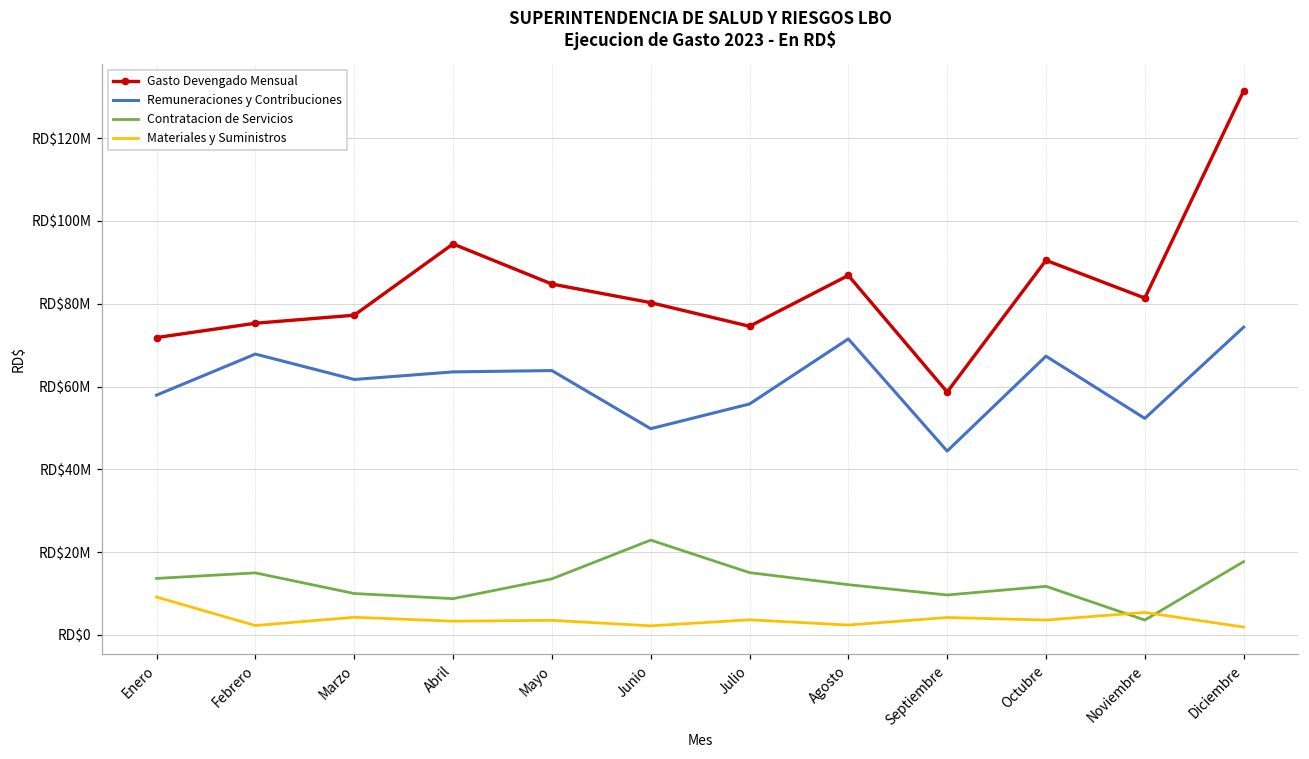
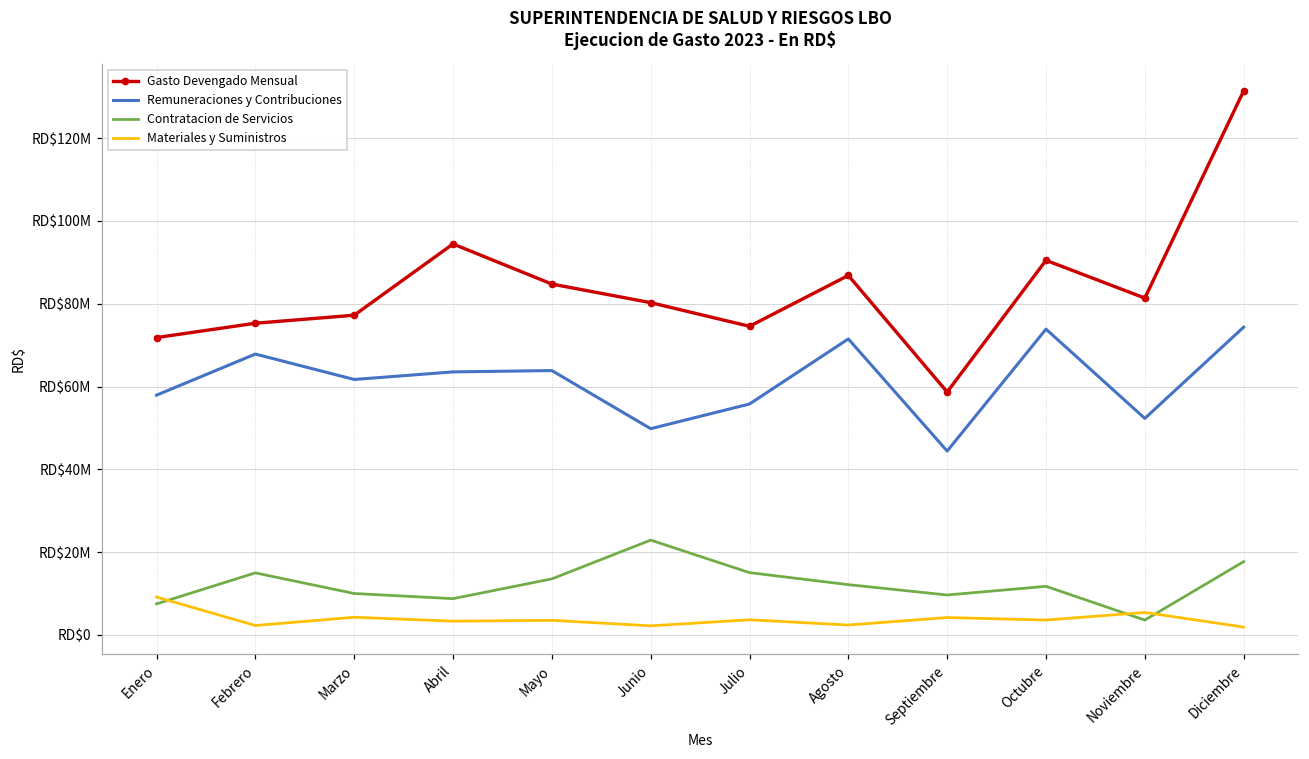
  {
    "Gasto Devengado Mensual": {
      "Enero": "RD$72000000",
      "Febrero": "RD$75000000",
      "Marzo": "RD$77000000",
      "Abril": "RD$94000000",
      "Mayo": "RD$85000000",
      "Junio": "RD$80000000",
      "Julio": "RD$75000000",
      "Agosto": "RD$87000000",
      "Septiembre": "RD$59000000",
      "Octubre": "RD$90000000",
      "Noviembre": "RD$81000000",
      "Diciembre": "RD$131000000"
    },
    "Remuneraciones y Contribuciones": {
      "Enero": "RD$58000000",
      "Febrero": "RD$68000000",
      "Marzo": "RD$62000000",
      "Abril": "RD$64000000",
      "Mayo": "RD$64000000",
      "Junio": "RD$50000000",
      "Julio": "RD$56000000",
      "Agosto": "RD$71000000",
      "Septiembre": "RD$44000000",
-     "Octubre": "RD$67000000",
+     "Octubre": "RD$74000000",
      "Noviembre": "RD$52000000",
      "Diciembre": "RD$74000000"
    },
    "Contratacion de Servicios": {
-     "Enero": "RD$14000000",
+     "Enero": "RD$7000000",
      "Febrero": "RD$15000000",
      "Marzo": "RD$10000000",
      "Abril": "RD$9000000",
      "Mayo": "RD$14000000",
      "Junio": "RD$23000000",
      "Julio": "RD$15000000",
      "Agosto": "RD$12000000",
      "Septiembre": "RD$10000000",
      "Octubre": "RD$12000000",
      "Noviembre": "RD$4000000",
      "Diciembre": "RD$18000000"
    },
    "Materiales y Suministros": {
      "Enero": "RD$9000000",
      "Febrero": "RD$2000000",
      "Marzo": "RD$4000000",
      "Abril": "RD$3000000",
      "Mayo": "RD$4000000",
      "Junio": "RD$2000000",
      "Julio": "RD$4000000",
      "Agosto": "RD$2000000",
      "Septiembre": "RD$4000000",
      "Octubre": "RD$4000000",
      "Noviembre": "RD$5000000",
      "Diciembre": "RD$2000000"
    }
  }
